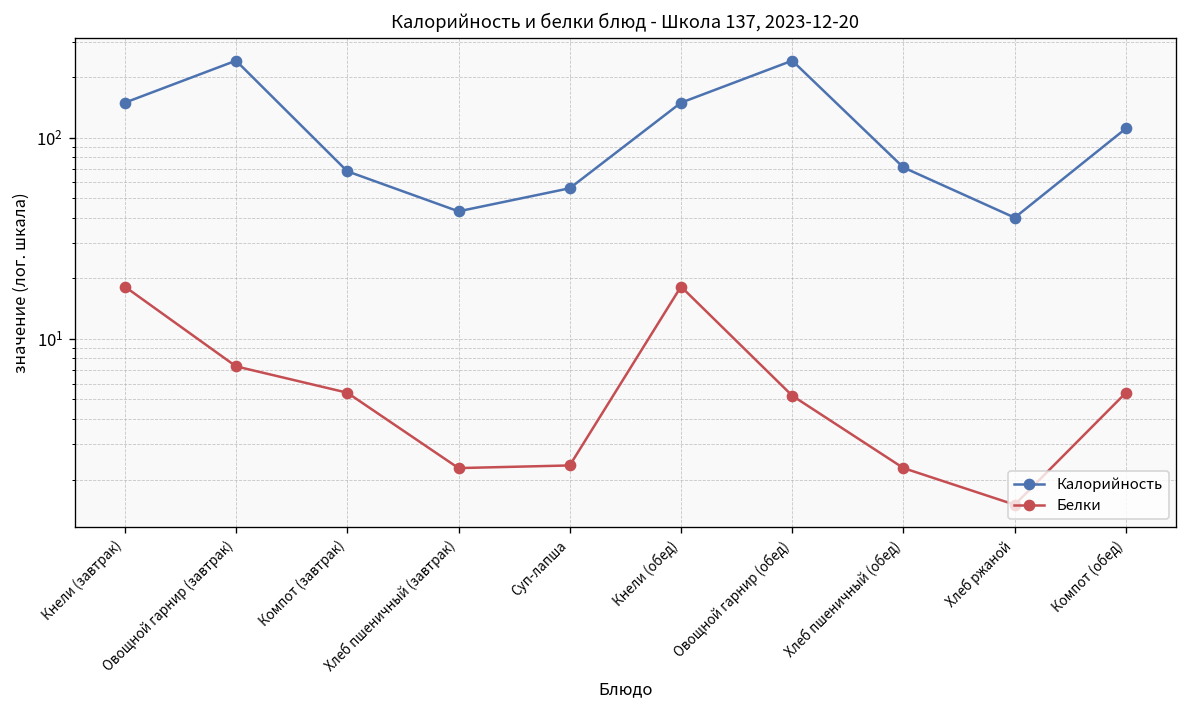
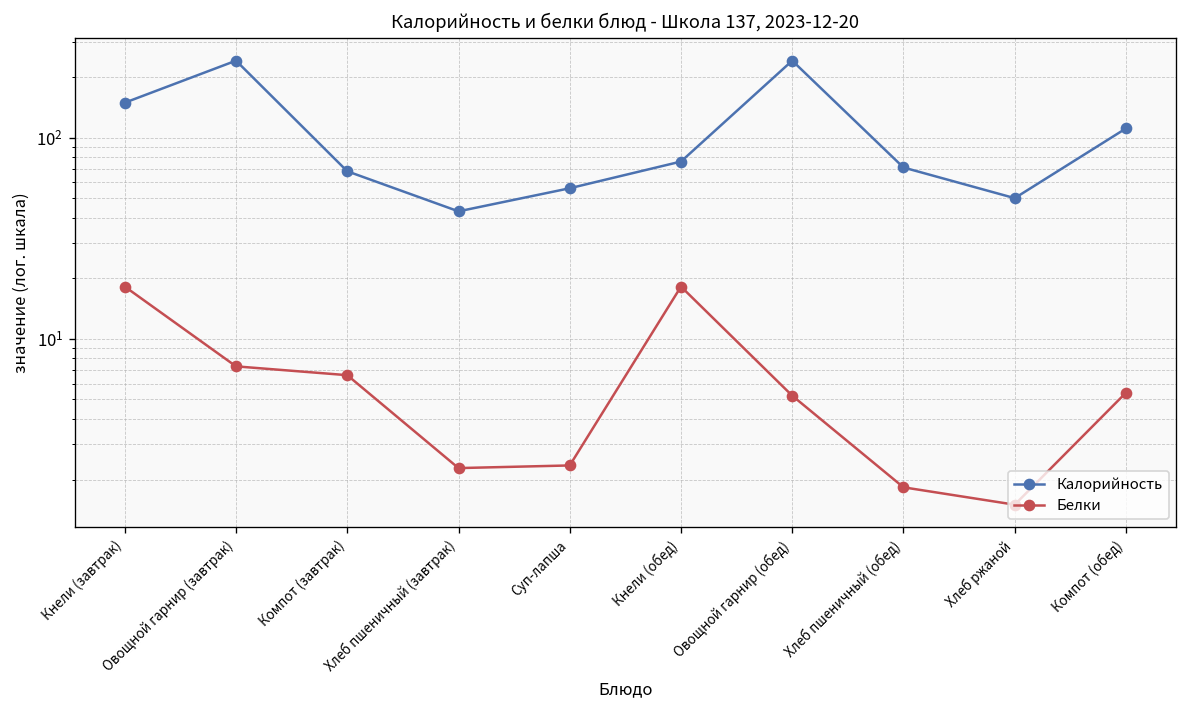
  {
    "Калорийность": {
      "Кнели (завтрак)": 150,
      "Овощной гарнир (завтрак)": 240,
      "Компот (завтрак)": 68,
      "Хлеб пшеничный (завтрак)": 43,
      "Суп-лапша": 56,
-     "Кнели (обед)": 150,
+     "Кнели (обед)": 80,
      "Овощной гарнир (обед)": 240,
      "Хлеб пшеничный (обед)": 71,
-     "Хлеб ржаной": 40,
+     "Хлеб ржаной": 50,
      "Компот (обед)": 110
    },
    "Белки": {
      "Кнели (завтрак)": 18,
      "Овощной гарнир (завтрак)": 7,
-     "Компот (завтрак)": 5.4,
+     "Компот (завтрак)": 6.6,
      "Хлеб пшеничный (завтрак)": 2.3,
      "Суп-лапша": 2.4,
      "Кнели (обед)": 18,
      "Овощной гарнир (обед)": 5.2,
-     "Хлеб пшеничный (обед)": 2.3,
+     "Хлеб пшеничный (обед)": 1.8,
      "Компот (обед)": 5.4
    }
  }
